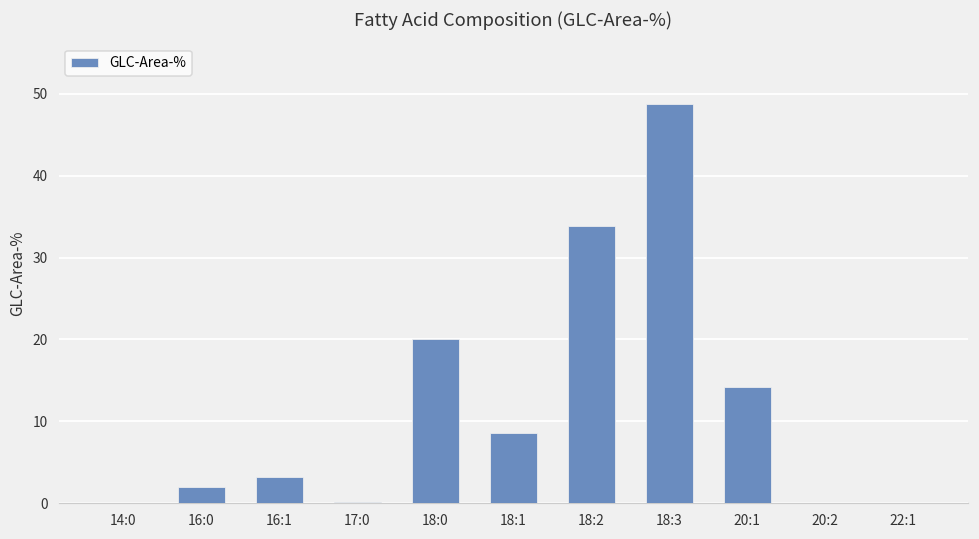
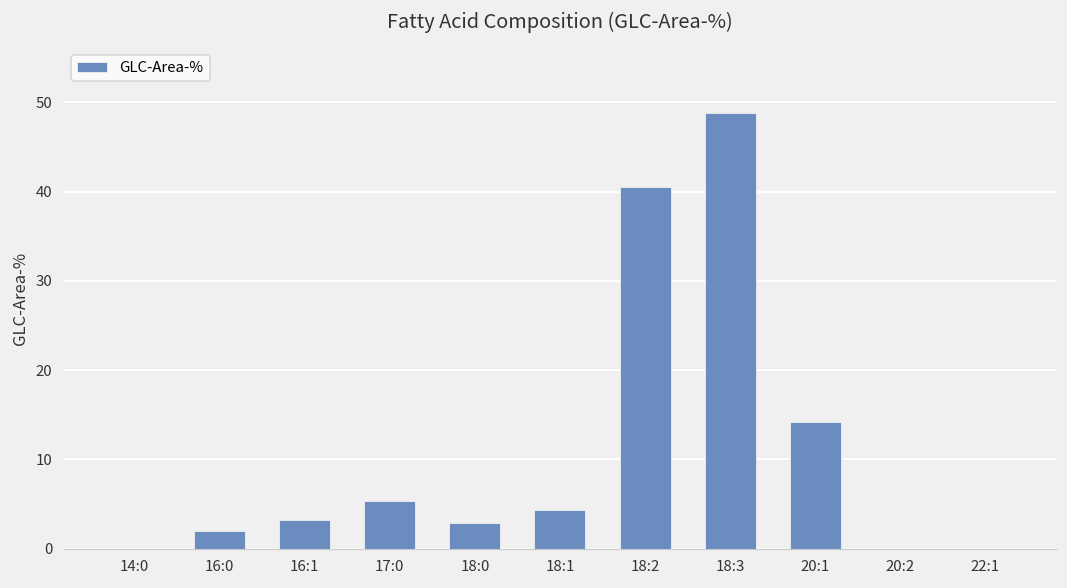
  {
    "14:0": 0,
    "16:0": 2,
    "16:1": 3,
-   "17:0": 0,
-   "18:0": 20,
-   "18:1": 9,
-   "18:2": 34,
+   "17:0": 5,
+   "18:0": 3,
+   "18:1": 4,
+   "18:2": 41,
    "18:3": 49,
    "20:1": 14,
    "20:2": 0,
    "22:1": 0
  }
